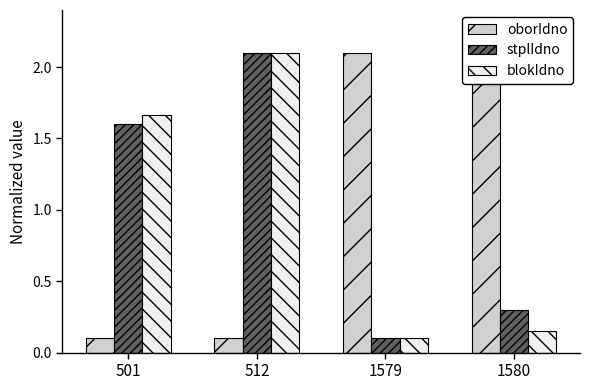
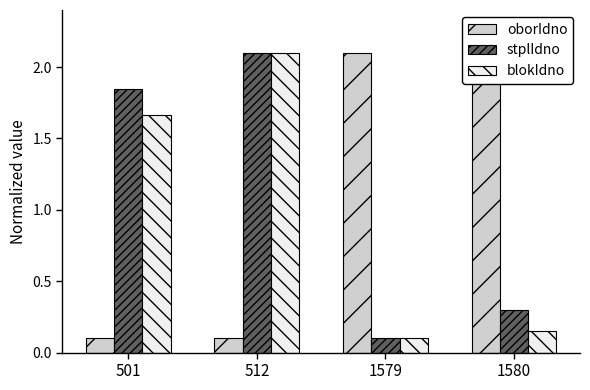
  {
    "stplIdno": {
-     "501": 1.60,
+     "501": 1.85,
      "512": 2.10,
      "1579": 0.10,
      "1580": 0.30
    }
  }
